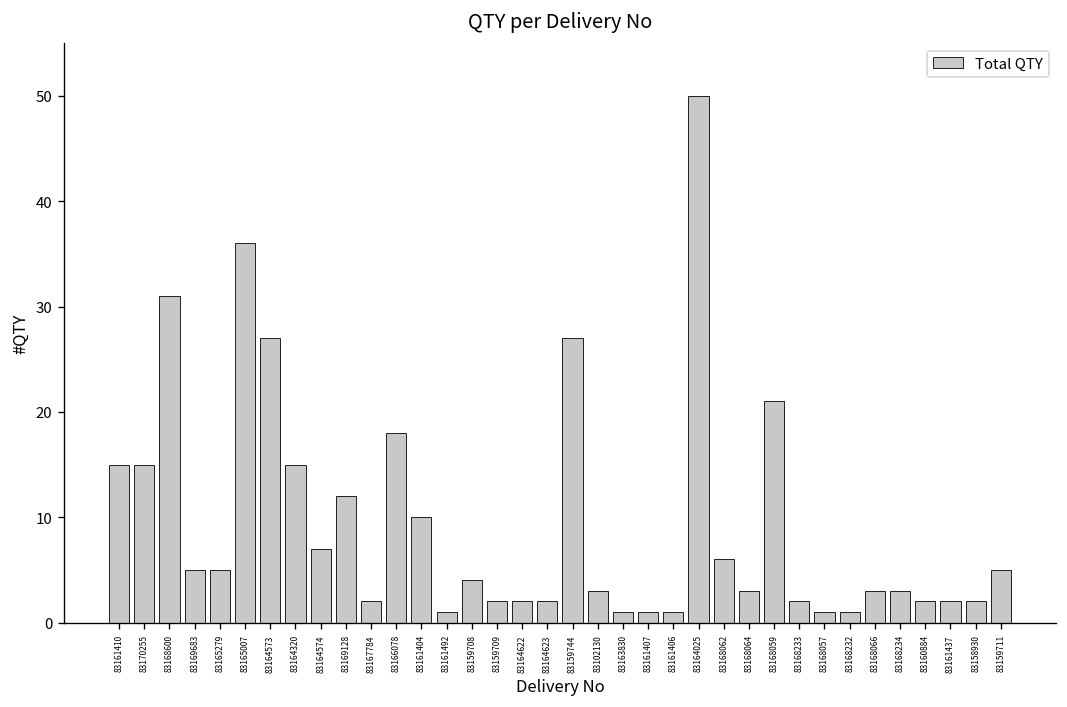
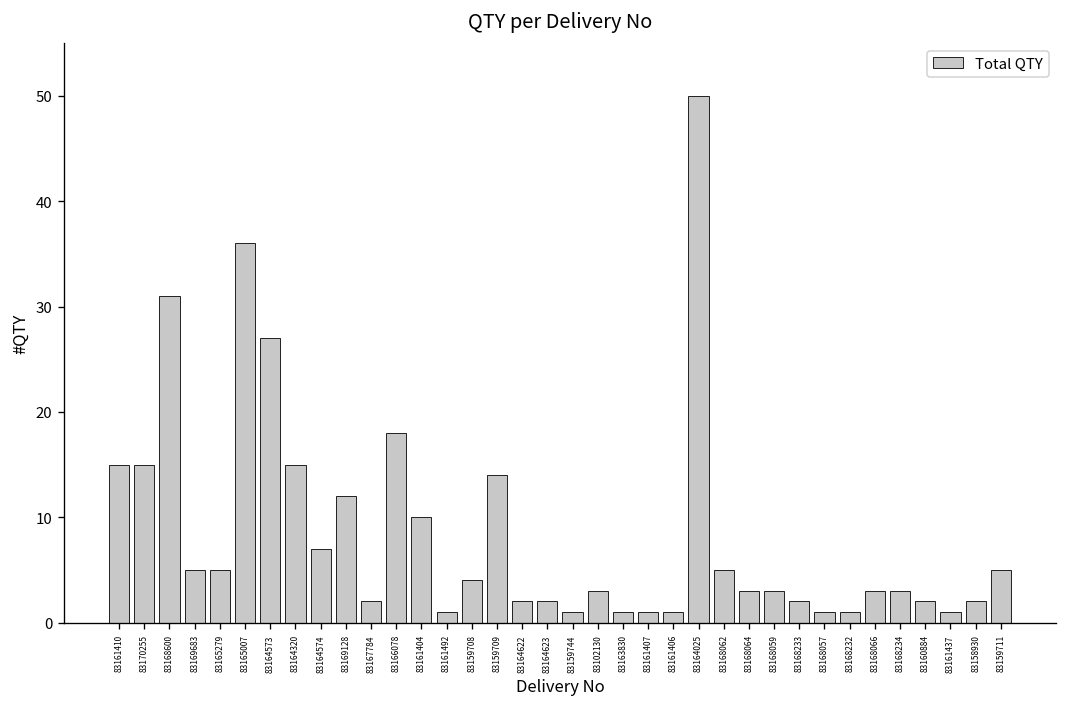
  {
    "83161410": 15,
    "83170255": 15,
    "83168600": 31,
    "83169683": 5,
    "83165279": 5,
    "83165007": 36,
    "83164573": 27,
    "83164320": 15,
    "83164574": 7,
    "83169128": 12,
    "83167784": 2,
    "83166078": 18,
    "83161404": 10,
    "83161492": 1,
    "83159708": 4,
-   "83159709": 2,
+   "83159709": 14,
    "83164622": 2,
    "83164623": 2,
-   "83159744": 27,
+   "83159744": 1,
    "83102130": 3,
    "83163830": 1,
    "83161407": 1,
    "83161406": 1,
    "83164025": 50,
-   "83168062": 6,
+   "83168062": 5,
    "83168064": 3,
-   "83168059": 21,
+   "83168059": 3,
    "83168233": 2,
    "83168057": 1,
    "83168232": 1,
    "83168066": 3,
    "83168234": 3,
    "83160884": 2,
-   "83161437": 2,
+   "83161437": 1,
    "83158930": 2,
    "83159711": 5
  }
